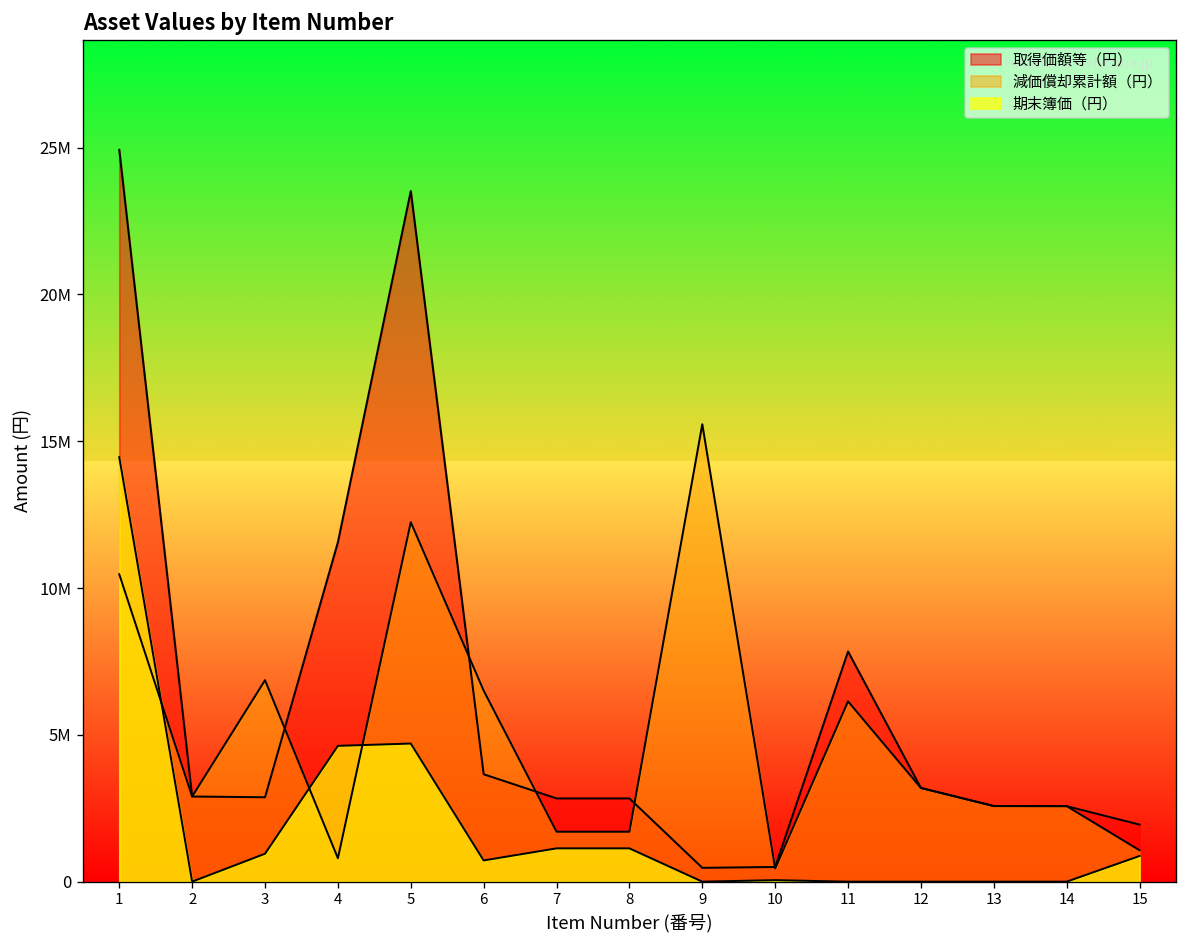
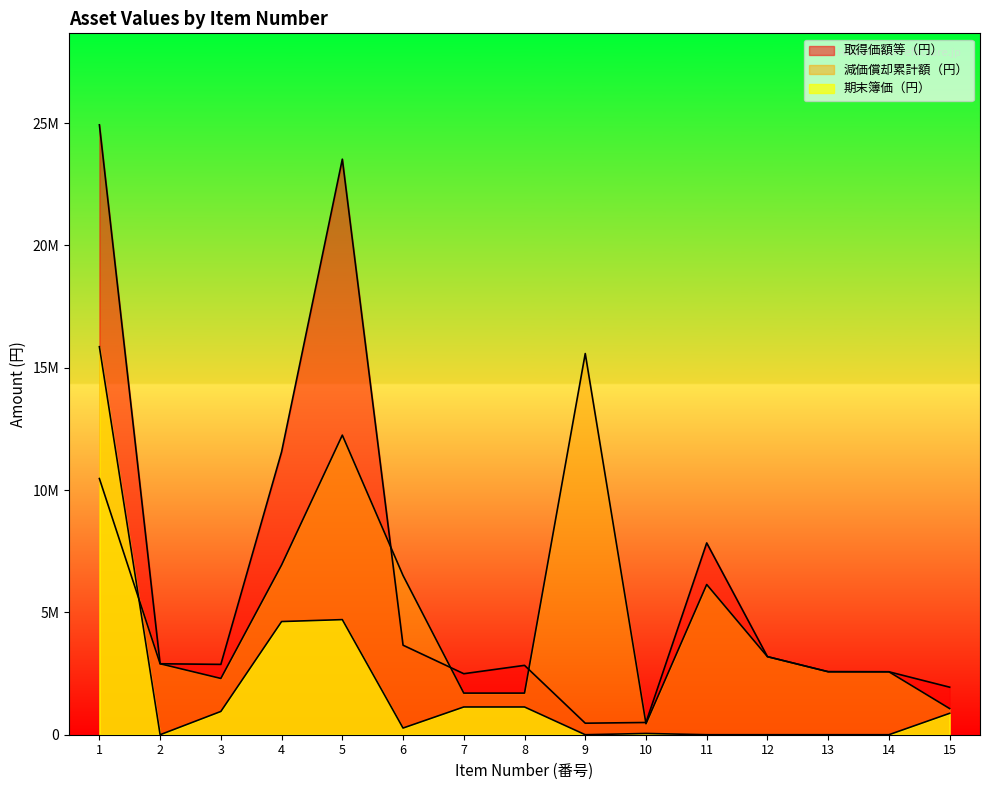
  {
    "取得価額等（円）": {
      "1": 24900000,
      "3": 2900000,
      "4": 11600000,
      "5": 23500000,
      "6": 3700000,
-     "7": 2800000,
+     "7": 2500000,
      "8": 2800000,
      "9": 500000,
      "11": 7800000,
      "15": 1900000
    },
    "減価償却累計額（円）": {
      "1": 10500000,
-     "3": 6900000,
-     "4": 800000,
+     "3": 2300000,
+     "4": 6900000,
      "5": 12200000,
      "6": 6500000,
      "7": 1700000,
      "8": 1700000,
      "9": 15600000,
      "11": 6100000,
      "15": 1100000
    },
    "期末簿価（円）": {
-     "1": 14500000,
+     "1": 15900000,
      "2": 0,
      "3": 1000000,
      "4": 4600000,
      "5": 4700000,
-     "6": 700000,
+     "6": 300000,
      "7": 1100000,
      "8": 1100000,
      "9": 0,
      "10": 100000,
      "11": 0,
      "12": 0,
      "13": 0,
      "14": 0,
      "15": 900000
    }
  }
